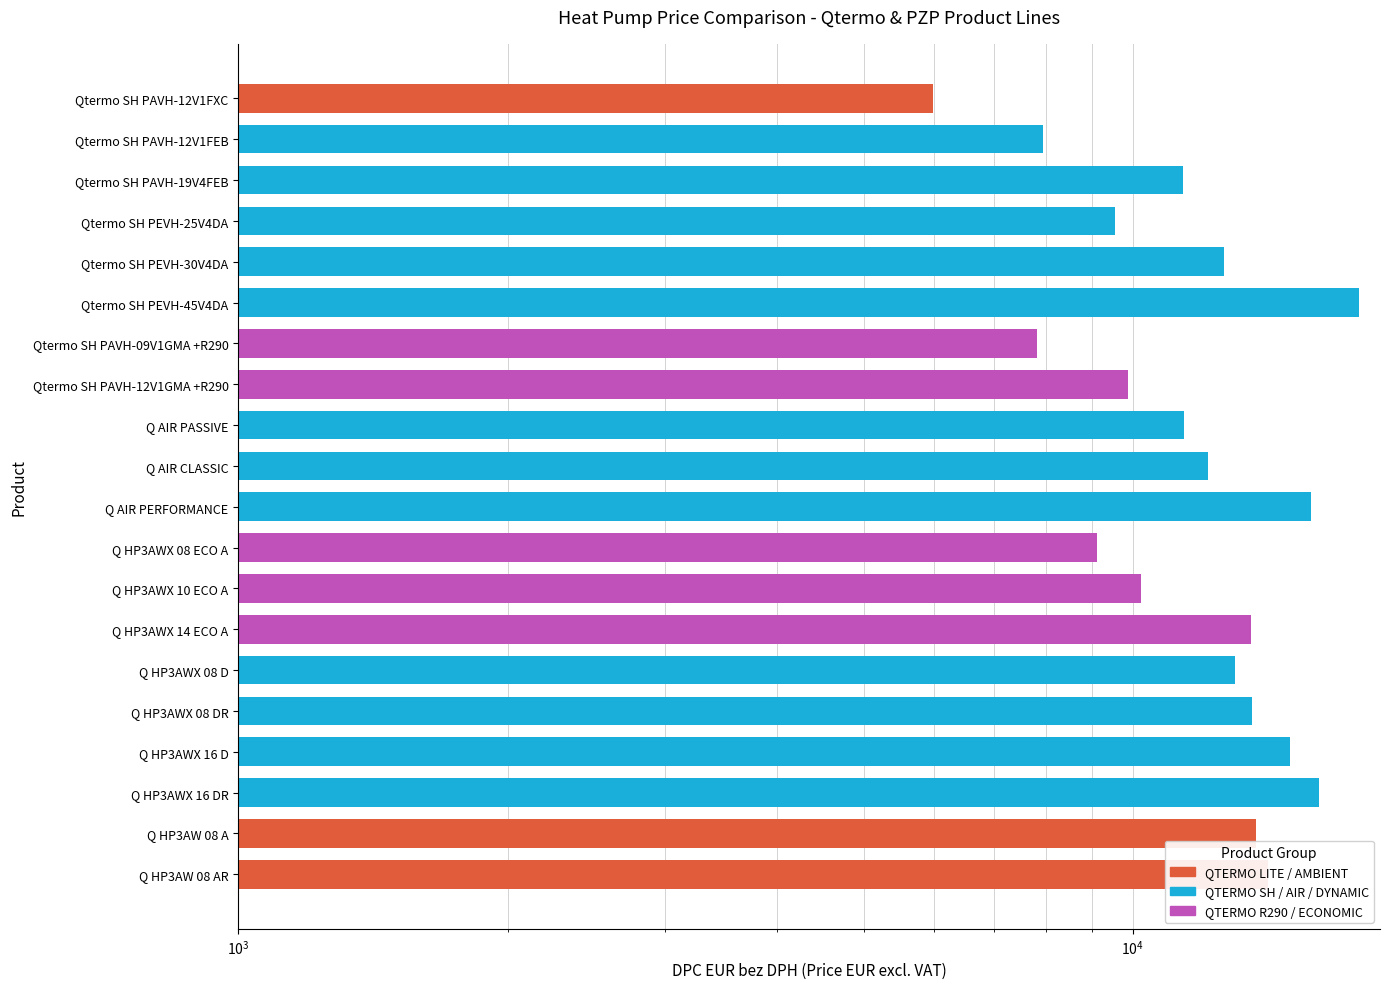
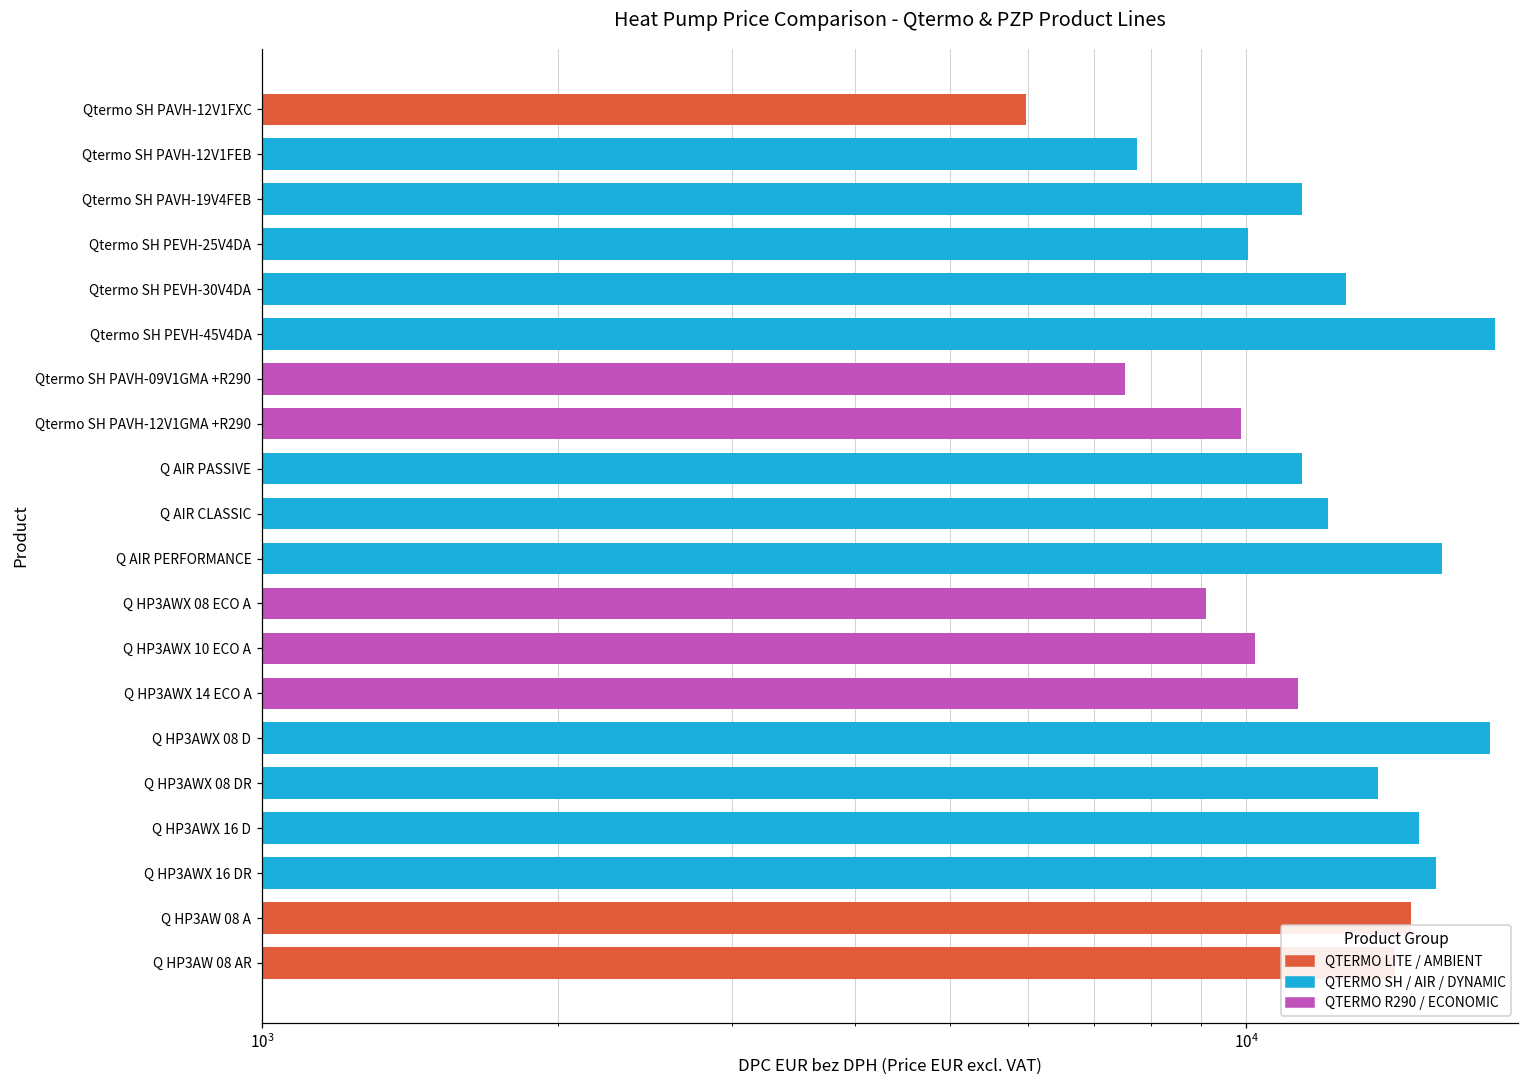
  {
    "Qtermo SH PAVH-12V1FXC": 6000,
-   "Qtermo SH PAVH-12V1FEB": 7900,
+   "Qtermo SH PAVH-12V1FEB": 7700,
    "Qtermo SH PAVH-19V4FEB": 11400,
-   "Qtermo SH PEVH-25V4DA": 9500,
+   "Qtermo SH PEVH-25V4DA": 10000,
    "Qtermo SH PEVH-30V4DA": 12600,
    "Qtermo SH PEVH-45V4DA": 17900,
-   "Qtermo SH PAVH-09V1GMA +R290": 7800,
+   "Qtermo SH PAVH-09V1GMA +R290": 7500,
    "Qtermo SH PAVH-12V1GMA +R290": 9900,
    "Q AIR PASSIVE": 11400,
    "Q AIR CLASSIC": 12100,
    "Q AIR PERFORMANCE": 15800,
    "Q HP3AWX 08 ECO A": 9100,
    "Q HP3AWX 10 ECO A": 10200,
-   "Q HP3AWX 14 ECO A": 13600,
-   "Q HP3AWX 08 D": 13000,
+   "Q HP3AWX 14 ECO A": 11300,
+   "Q HP3AWX 08 D": 17700,
    "Q HP3AWX 08 DR": 13600,
    "Q HP3AWX 16 D": 15000,
-   "Q HP3AWX 16 DR": 16200,
-   "Q HP3AW 08 A": 13700
+   "Q HP3AWX 16 DR": 15600,
+   "Q HP3AW 08 A": 14700
  }
